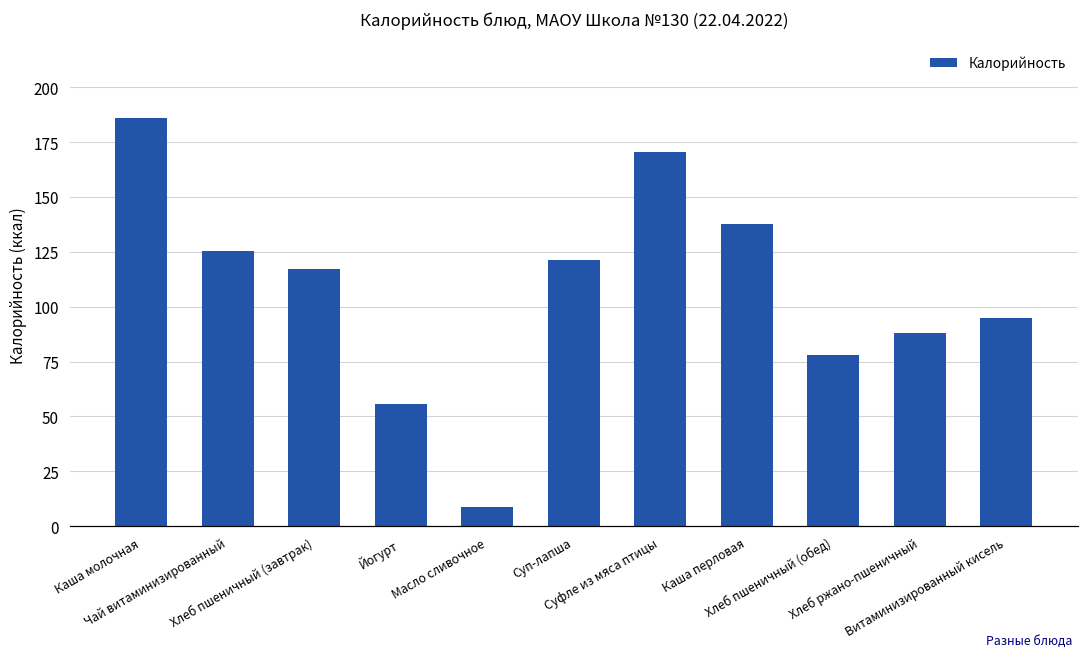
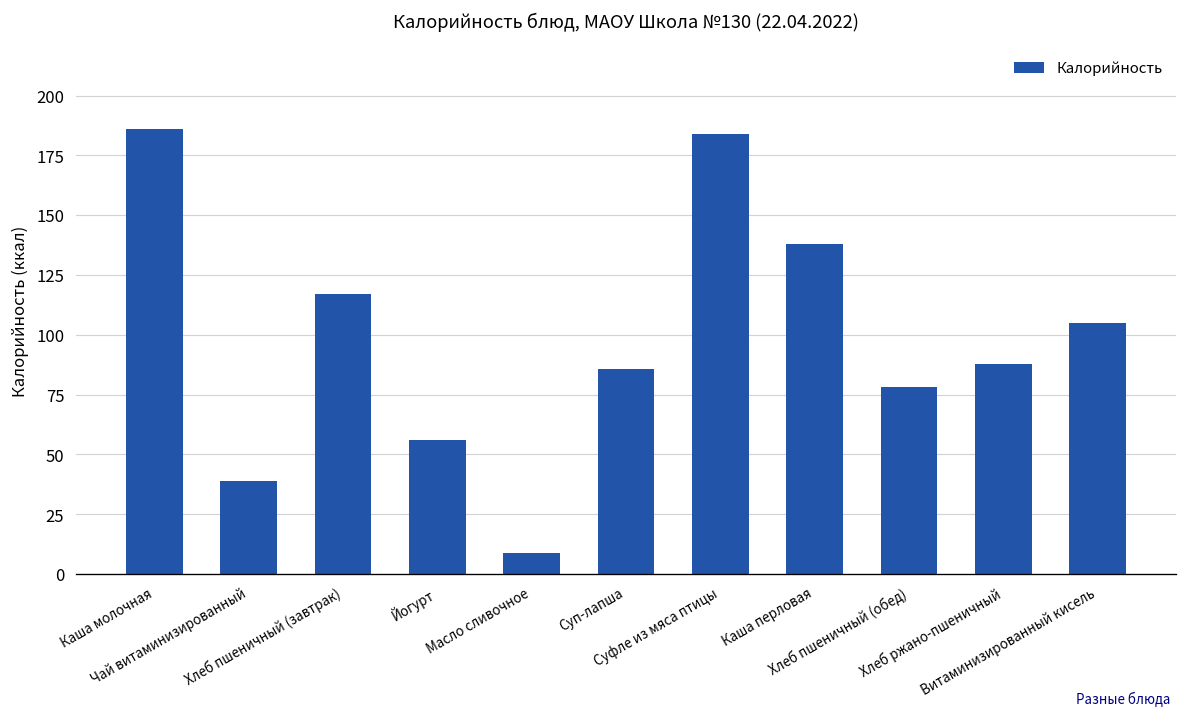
  {
    "Каша молочная": 186,
-   "Чай витаминизированный": 126,
+   "Чай витаминизированный": 39,
    "Хлеб пшеничный (завтрак)": 117,
    "Йогурт": 56,
    "Масло сливочное": 9,
-   "Суп-лапша": 121,
-   "Суфле из мяса птицы": 171,
+   "Суп-лапша": 86,
+   "Суфле из мяса птицы": 184,
    "Каша перловая": 138,
    "Хлеб пшеничный (обед)": 78,
    "Хлеб ржано-пшеничный": 88,
-   "Витаминизированный кисель": 95
+   "Витаминизированный кисель": 105
  }
